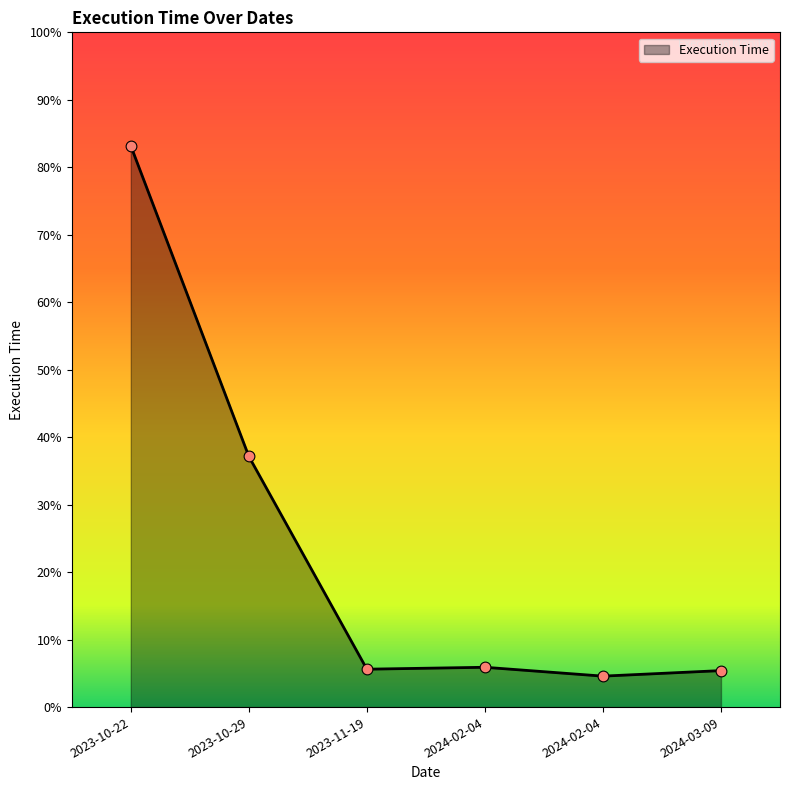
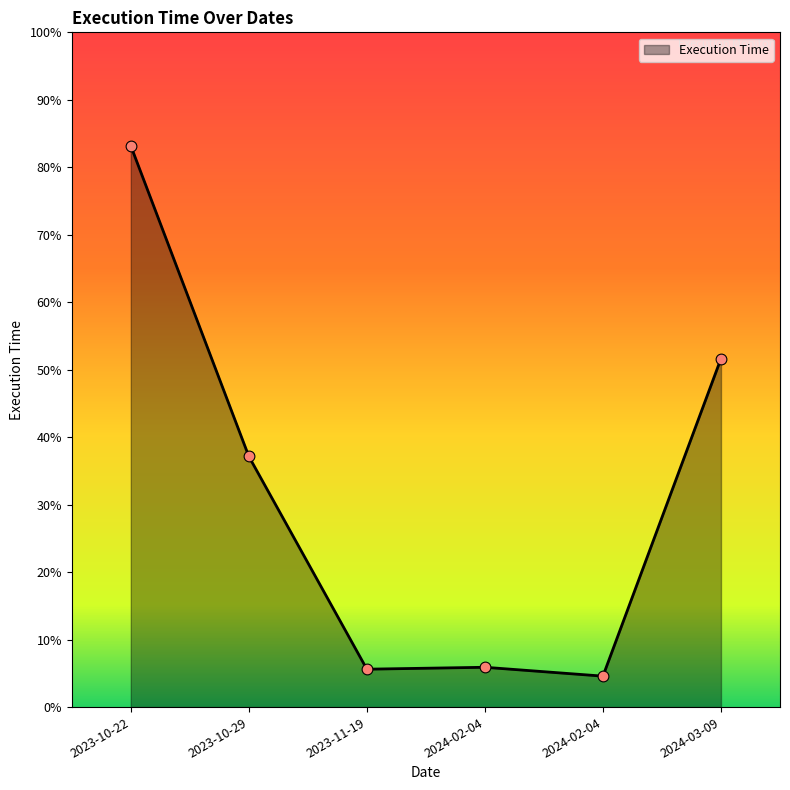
  {
    "2023-10-22": "83%",
    "2023-10-29": "37%",
    "2023-11-19": "6%",
-   "2024-03-09": "5%"
+   "2024-03-09": "52%"
  }
